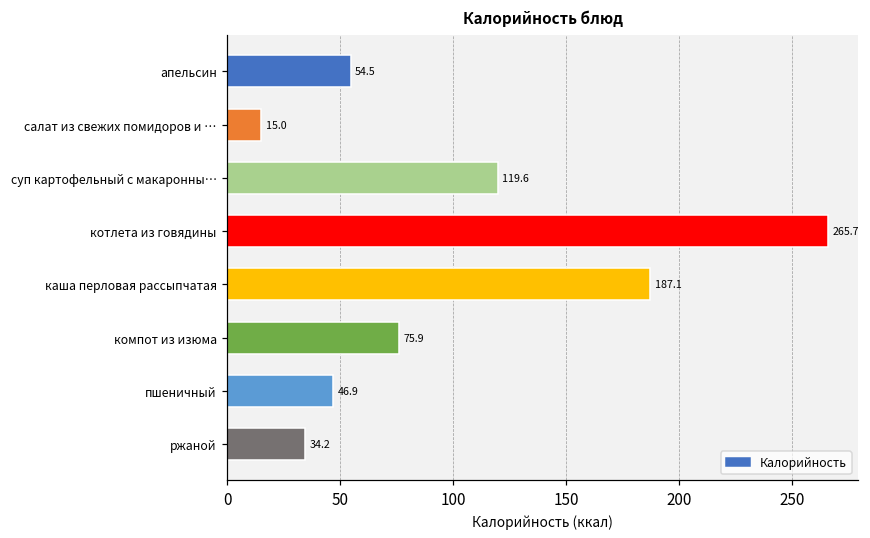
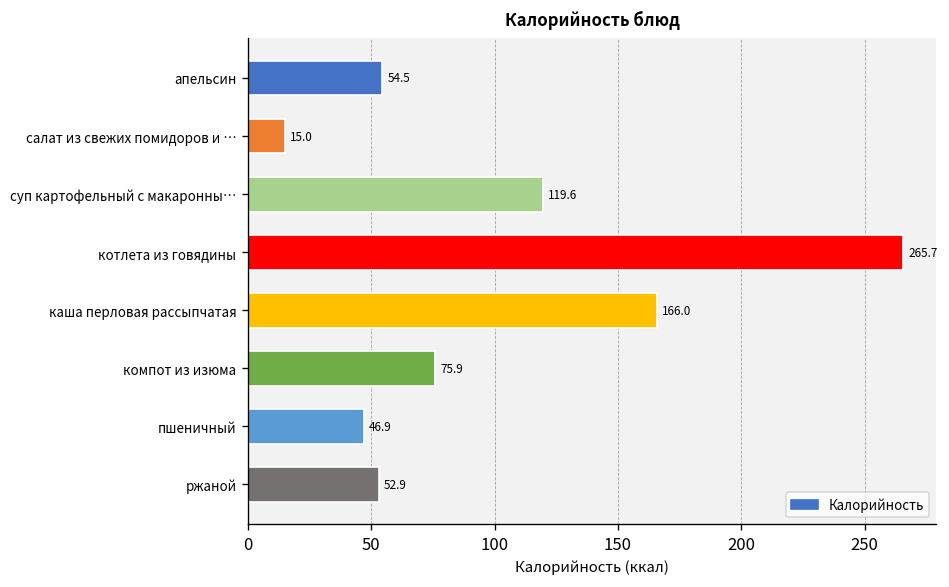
  {
    "апельсин": 54.5,
    "салат из свежих помидоров и …": 15.0,
    "суп картофельный с макаронны…": 119.6,
    "котлета из говядины": 265.7,
-   "каша перловая рассыпчатая": 187.1,
+   "каша перловая рассыпчатая": 166.0,
    "компот из изюма": 75.9,
    "пшеничный": 46.9,
-   "ржаной": 34.2
+   "ржаной": 52.9
  }
